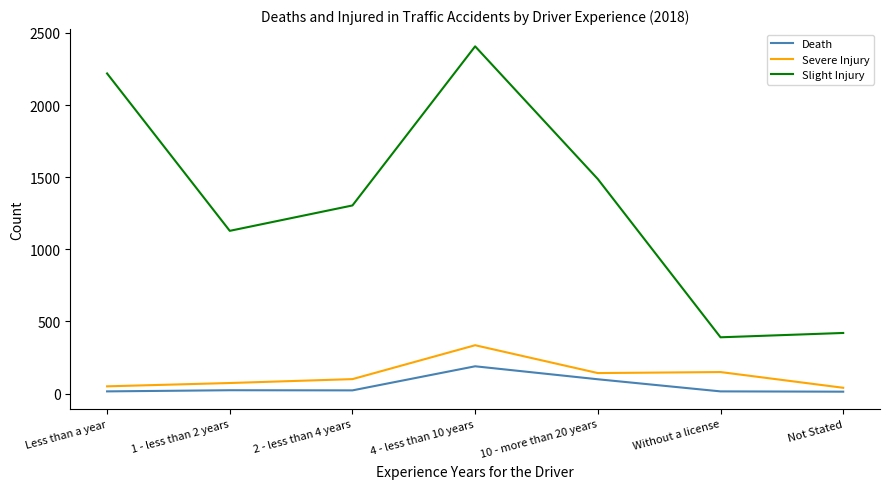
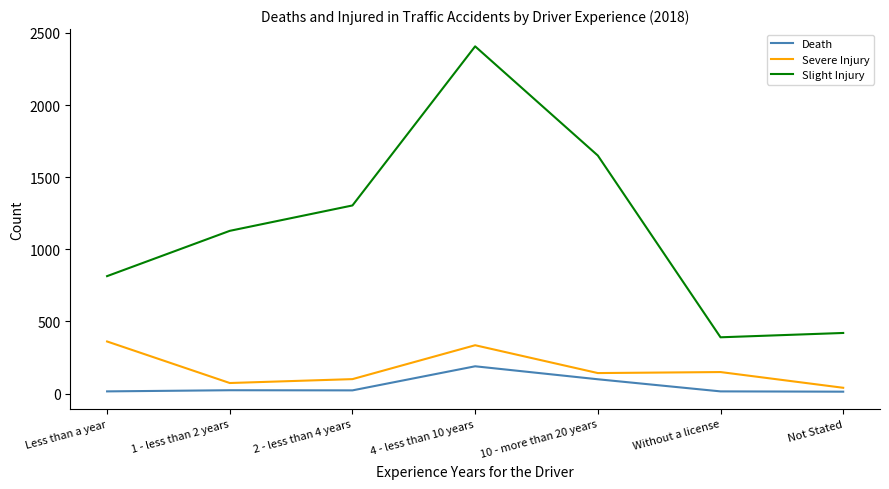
  {
    "Death": {
      "Less than a year": 20,
      "1 - less than 2 years": 20,
      "2 - less than 4 years": 20,
      "4 - less than 10 years": 190,
      "10 - more than 20 years": 100,
      "Without a license": 20,
      "Not Stated": 10
    },
    "Severe Injury": {
-     "Less than a year": 50,
+     "Less than a year": 360,
      "1 - less than 2 years": 70,
      "2 - less than 4 years": 100,
      "4 - less than 10 years": 340,
      "10 - more than 20 years": 140,
      "Without a license": 150,
      "Not Stated": 40
    },
    "Slight Injury": {
-     "Less than a year": 2220,
+     "Less than a year": 810,
      "1 - less than 2 years": 1130,
      "2 - less than 4 years": 1300,
      "4 - less than 10 years": 2410,
-     "10 - more than 20 years": 1490,
+     "10 - more than 20 years": 1650,
      "Without a license": 390,
      "Not Stated": 420
    }
  }
